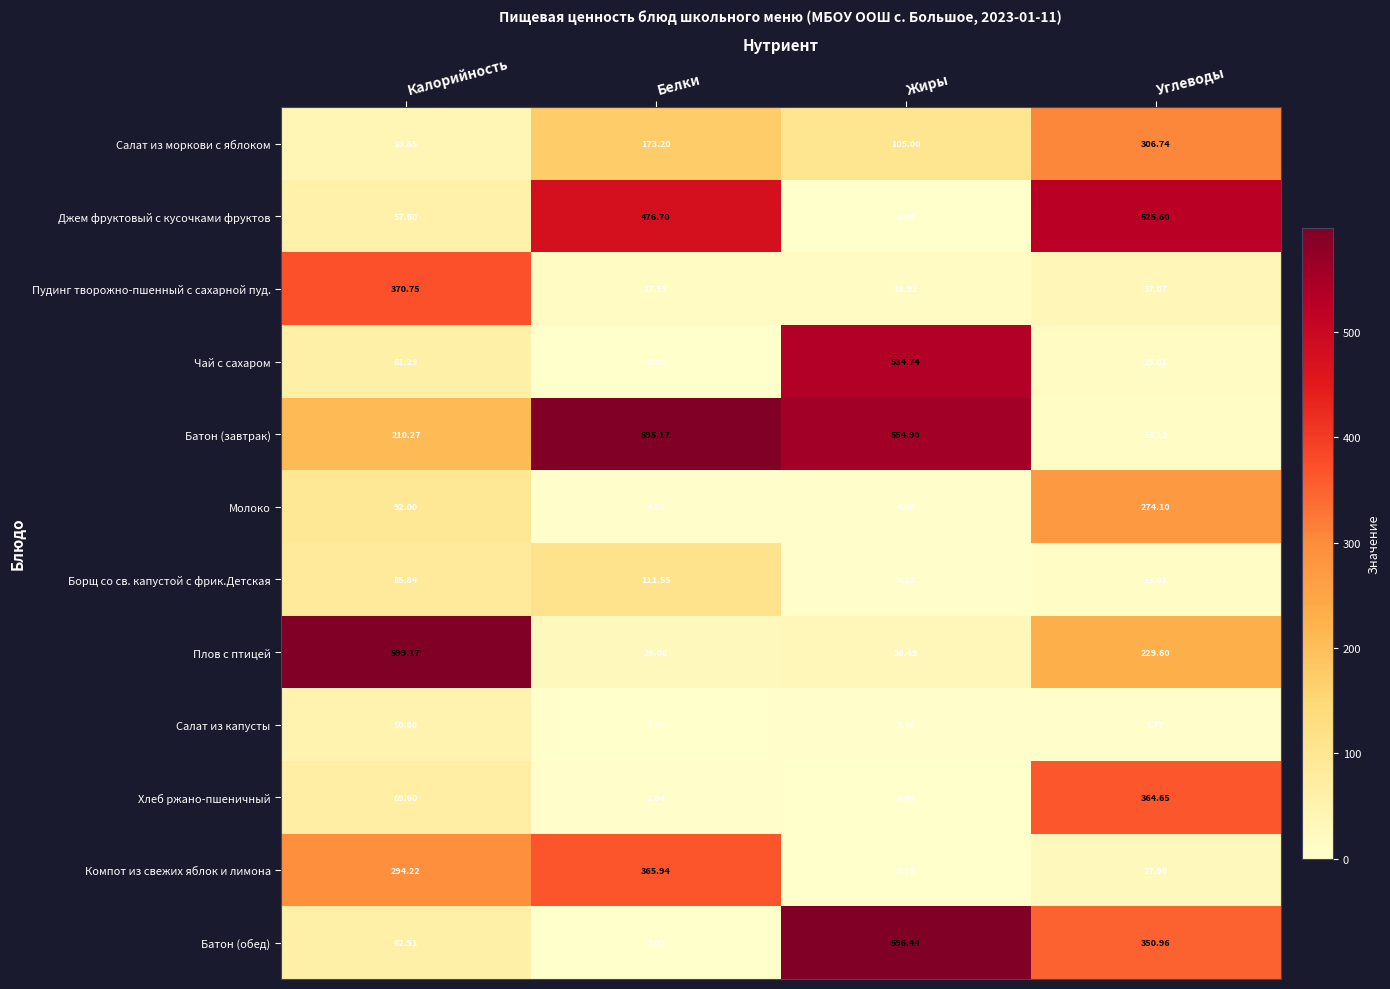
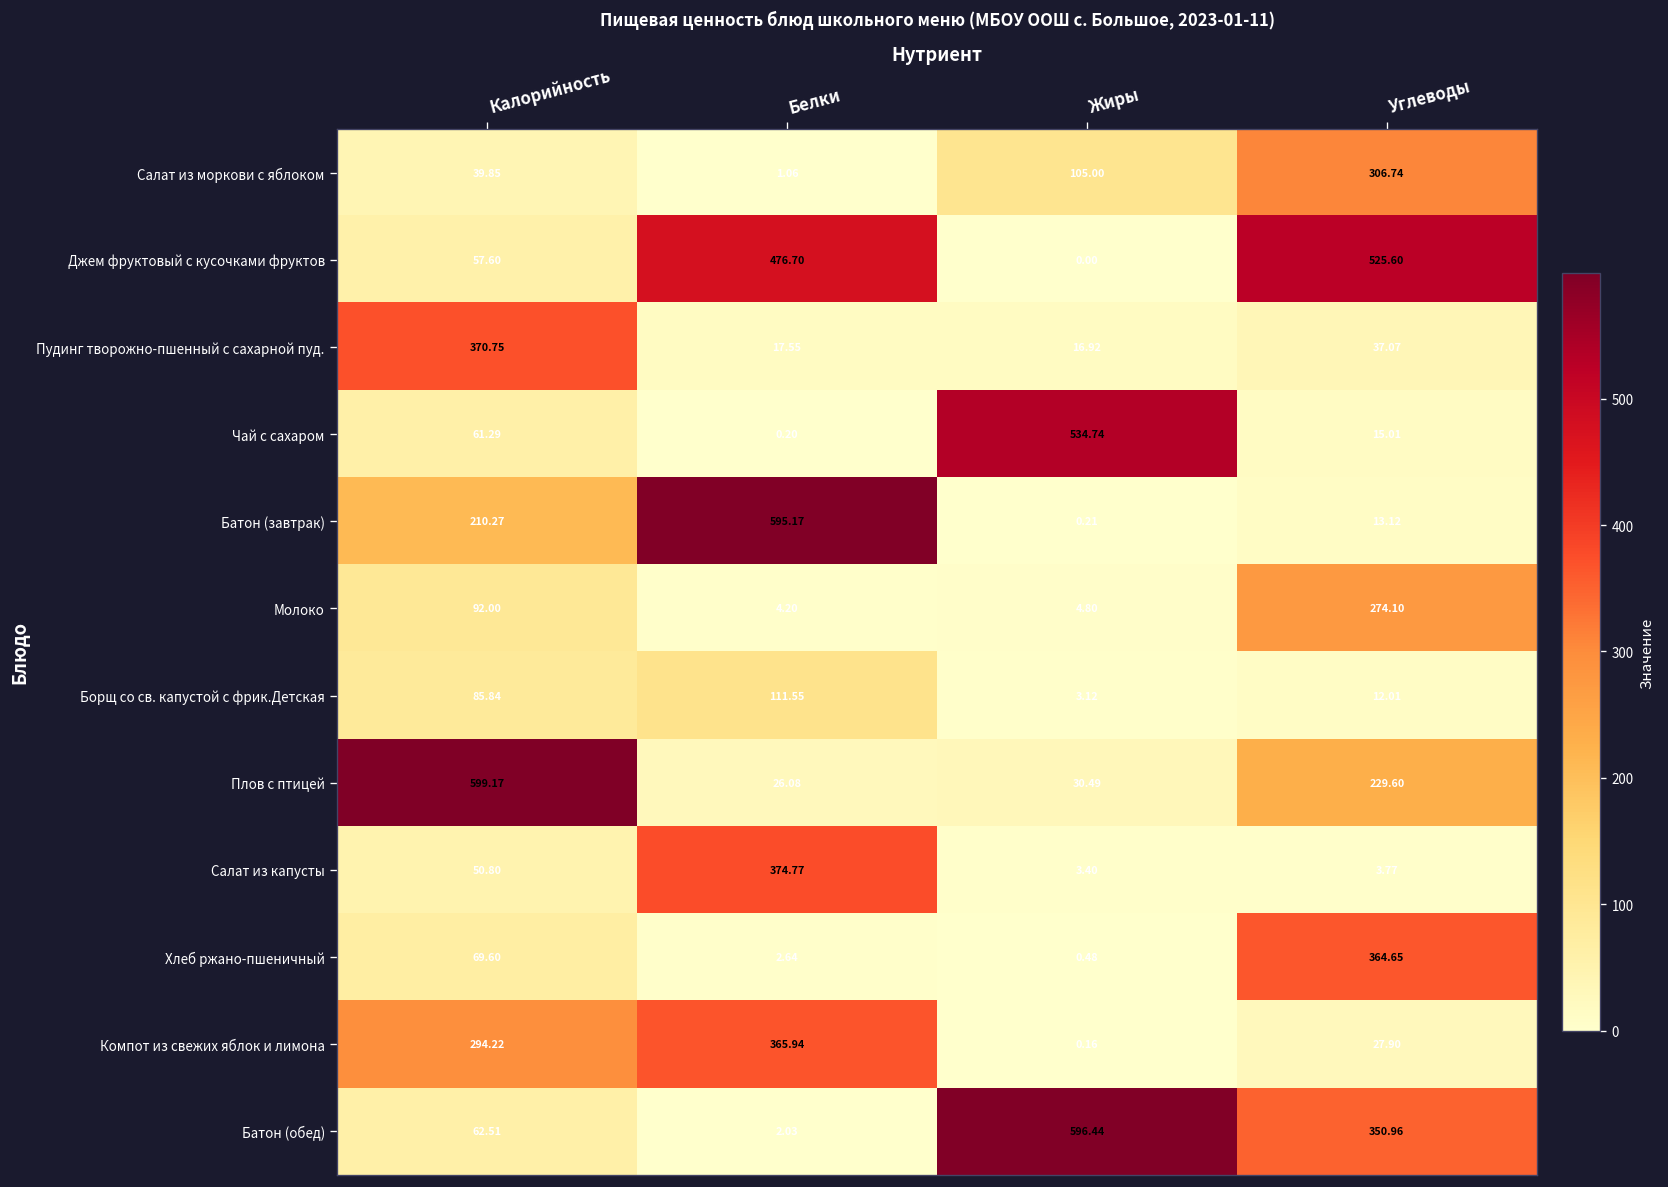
  {
    "Салат из моркови с яблоком": {
      "Калорийность": 39.85,
-     "Белки": 173.20,
+     "Белки": 1.06,
      "Жиры": 105.00,
      "Углеводы": 306.74
    },
    "Джем фруктовый с кусочками фруктов": {
      "Калорийность": 57.60,
      "Белки": 476.70,
      "Жиры": 0.00,
      "Углеводы": 525.60
    },
    "Пудинг творожно-пшенный с сахарной пуд.": {
      "Калорийность": 370.75,
      "Белки": 17.55,
      "Жиры": 16.92,
      "Углеводы": 37.07
    },
    "Чай с сахаром": {
      "Калорийность": 61.29,
      "Белки": 0.20,
      "Жиры": 534.74,
      "Углеводы": 15.01
    },
    "Батон (завтрак)": {
      "Калорийность": 210.27,
      "Белки": 595.17,
-     "Жиры": 554.90,
+     "Жиры": 0.21,
      "Углеводы": 13.12
    },
    "Молоко": {
      "Калорийность": 92.00,
      "Белки": 4.20,
      "Жиры": 4.80,
      "Углеводы": 274.10
    },
    "Борщ со св. капустой с фрик.Детская": {
      "Калорийность": 85.84,
      "Белки": 111.55,
      "Жиры": 3.12,
      "Углеводы": 12.01
    },
    "Плов с птицей": {
      "Калорийность": 599.17,
      "Белки": 26.08,
      "Жиры": 30.49,
      "Углеводы": 229.60
    },
    "Салат из капусты": {
      "Калорийность": 50.80,
-     "Белки": 1.28,
+     "Белки": 374.77,
      "Жиры": 3.40,
      "Углеводы": 3.77
    },
    "Хлеб ржано-пшеничный": {
      "Калорийность": 69.60,
      "Белки": 2.64,
      "Жиры": 0.48,
      "Углеводы": 364.65
    },
    "Компот из свежих яблок и лимона": {
      "Калорийность": 294.22,
      "Белки": 365.94,
      "Жиры": 0.16,
      "Углеводы": 27.90
    },
    "Батон (обед)": {
      "Калорийность": 62.51,
      "Белки": 2.03,
      "Жиры": 596.44,
      "Углеводы": 350.96
    }
  }
